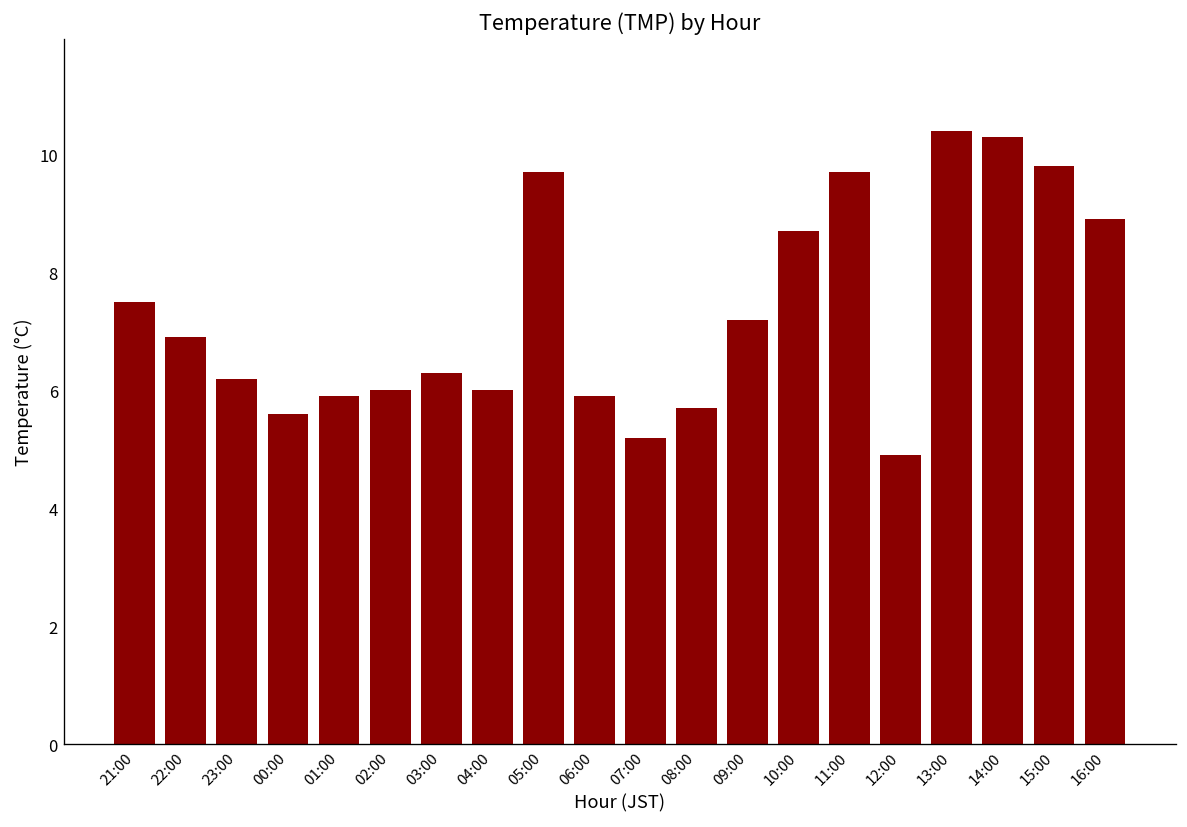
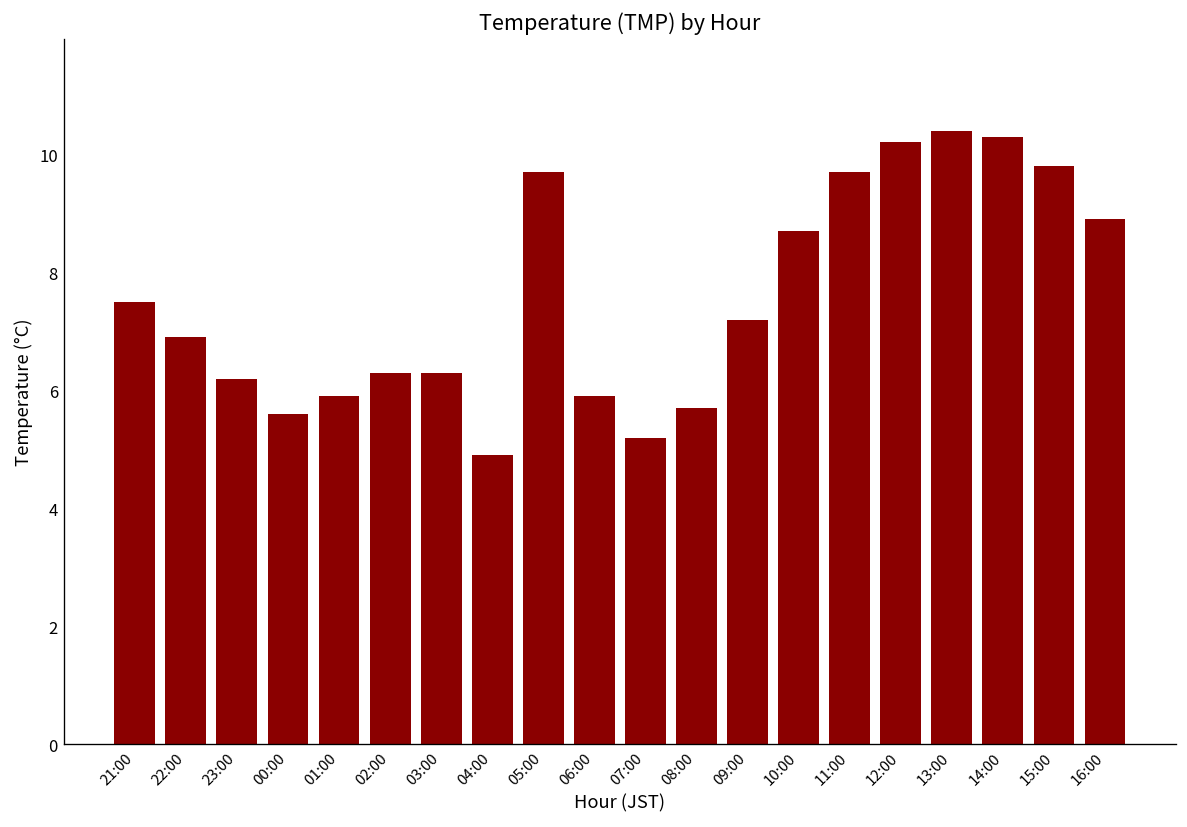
  {
    "21:00": 7.5,
    "22:00": 6.9,
    "23:00": 6.2,
    "00:00": 5.6,
    "01:00": 5.9,
-   "02:00": 6.0,
+   "02:00": 6.3,
    "03:00": 6.3,
-   "04:00": 6.0,
+   "04:00": 4.9,
    "05:00": 9.7,
    "06:00": 5.9,
    "07:00": 5.2,
    "08:00": 5.7,
    "09:00": 7.2,
    "10:00": 8.7,
    "11:00": 9.7,
-   "12:00": 4.9,
+   "12:00": 10.2,
    "13:00": 10.4,
    "14:00": 10.3,
    "15:00": 9.8,
    "16:00": 8.9
  }
